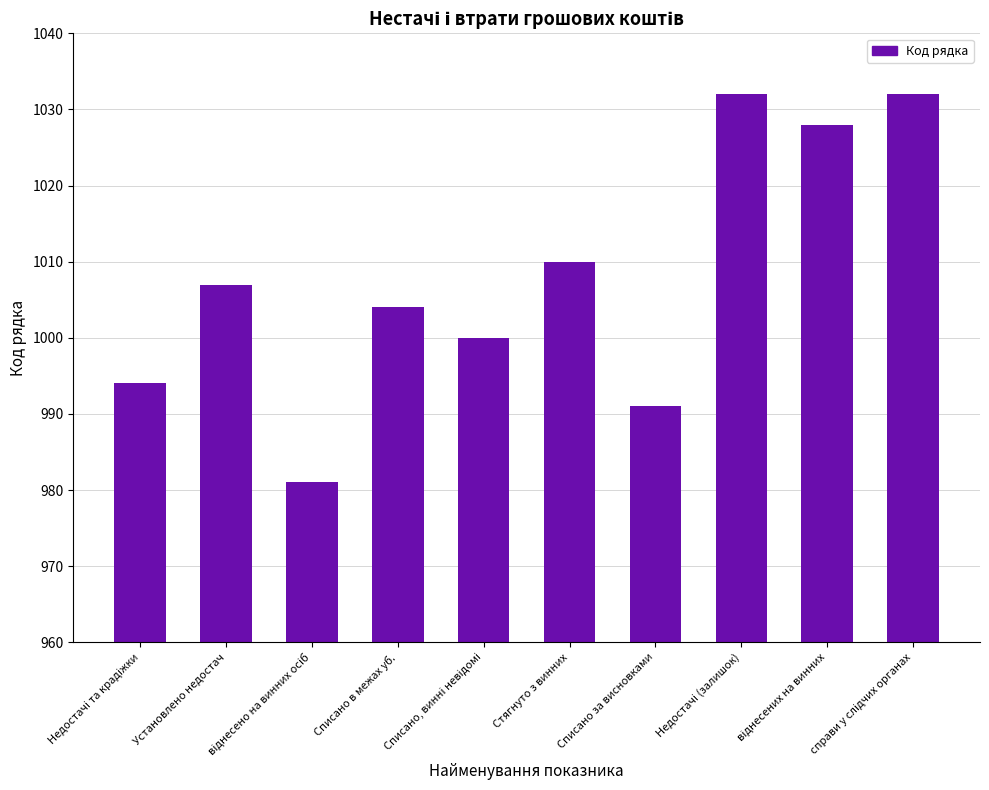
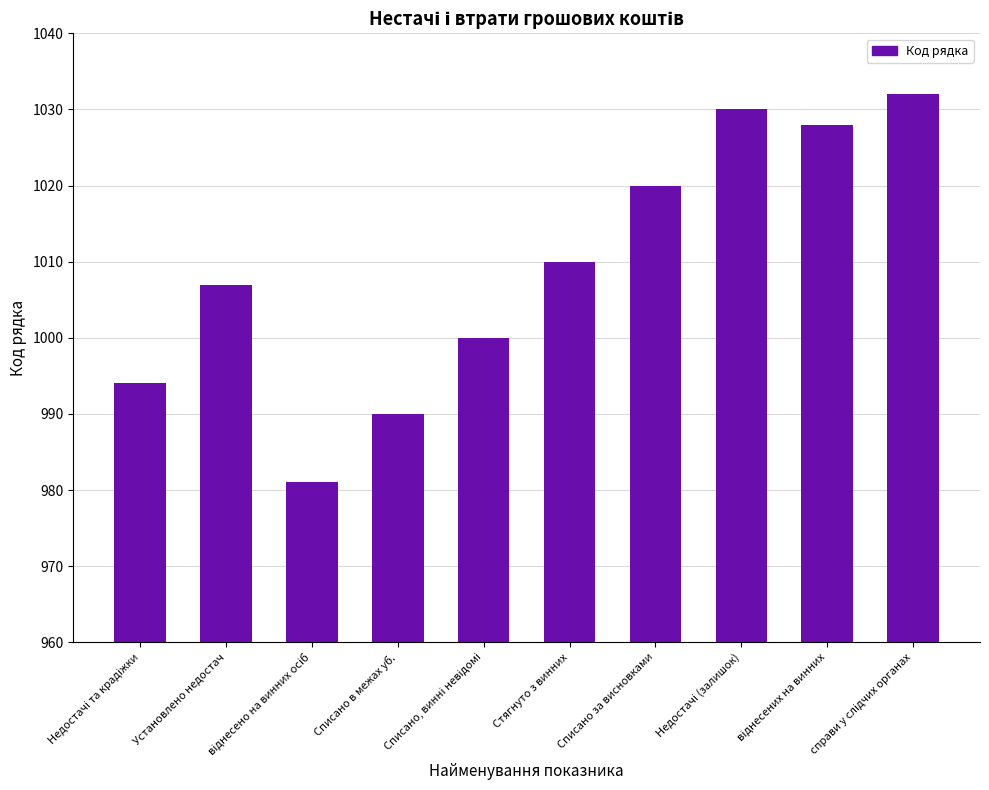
  {
    "Недостачі та крадіжки": 994,
    "Установлено недостач": 1007,
    "віднесено на винних осіб": 981,
-   "Списано в межах уб.": 1004,
+   "Списано в межах уб.": 990,
    "Списано, винні невідомі": 1000,
    "Стягнуто з винних": 1010,
-   "Списано за висновками": 991,
-   "Недостачі (залишок)": 1032,
+   "Списано за висновками": 1020,
+   "Недостачі (залишок)": 1030,
    "віднесених на винних": 1028,
    "справи у слідчих органах": 1032
  }
